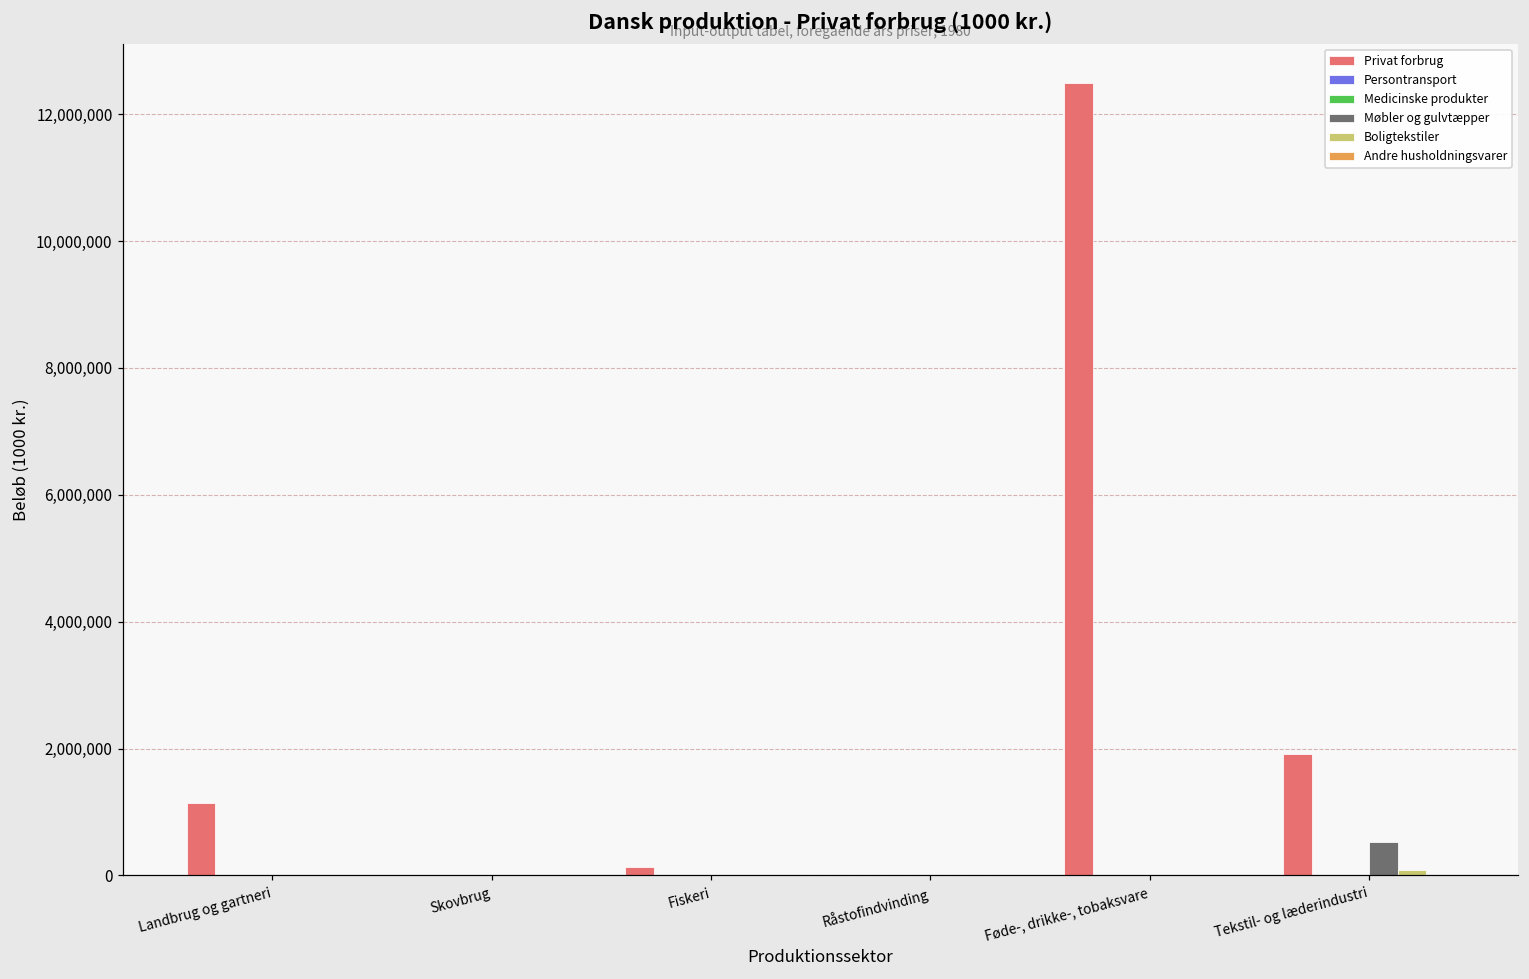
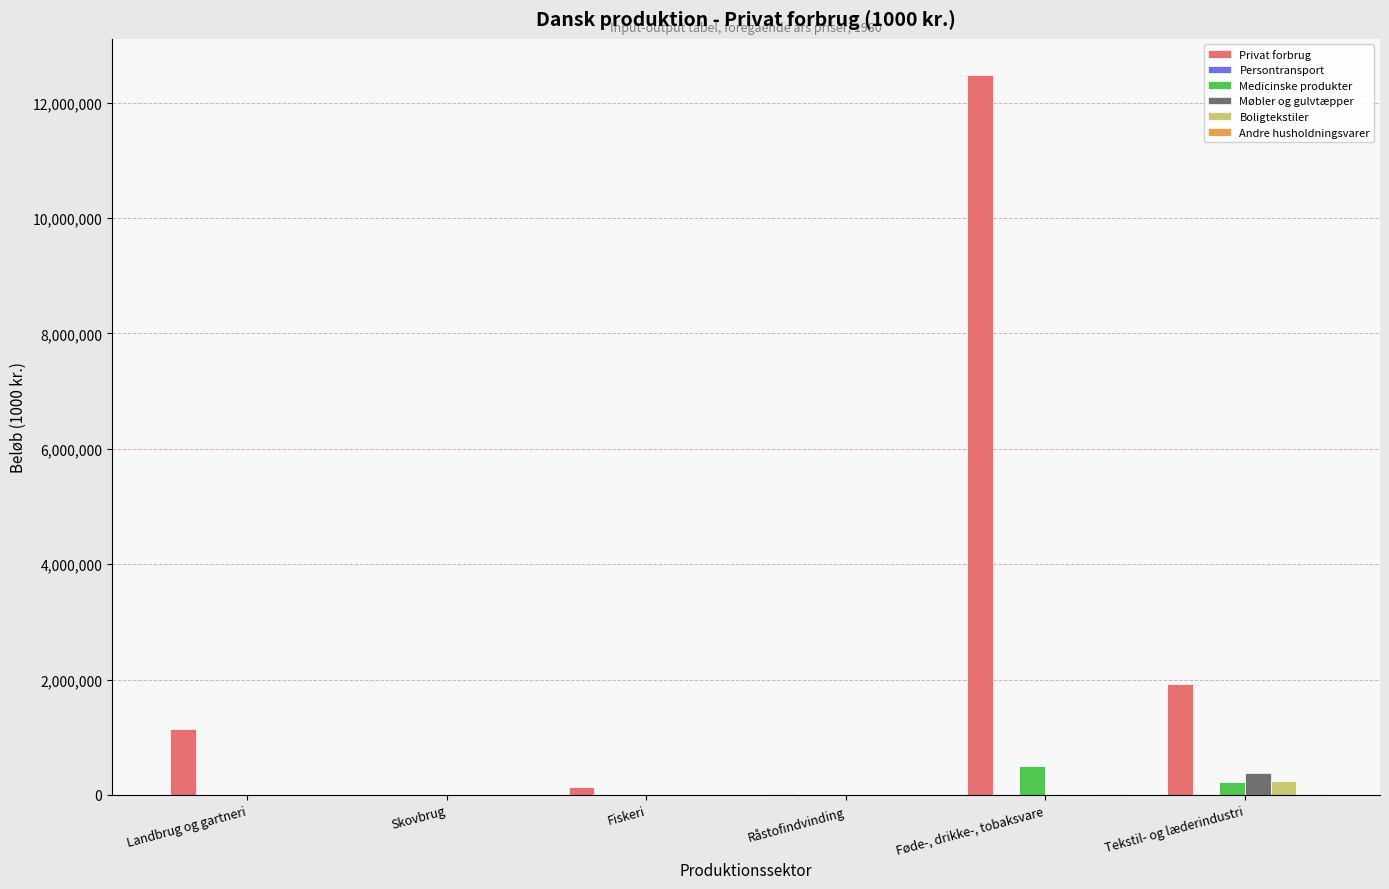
  {
    "Persontransport": {
      "Landbrug og gartneri": "0",
      "Skovbrug": "0",
      "Fiskeri": "0",
      "Føde-, drikke-, tobaksvare": "0",
      "Tekstil- og læderindustri": "0"
    },
    "Medicinske produkter": {
      "Landbrug og gartneri": "0",
      "Skovbrug": "0",
      "Fiskeri": "0",
      "Råstofindvinding": "0",
-     "Føde-, drikke-, tobaksvare": "0",
-     "Tekstil- og læderindustri": "0"
+     "Føde-, drikke-, tobaksvare": "500,000",
+     "Tekstil- og læderindustri": "200,000"
    },
    "Møbler og gulvtæpper": {
      "Skovbrug": "0",
      "Fiskeri": "0",
      "Råstofindvinding": "0",
-     "Tekstil- og læderindustri": "500,000"
+     "Tekstil- og læderindustri": "400,000"
    },
    "Boligtekstiler": {
      "Landbrug og gartneri": "0",
      "Skovbrug": "0",
      "Fiskeri": "0",
      "Råstofindvinding": "0",
      "Føde-, drikke-, tobaksvare": "0",
-     "Tekstil- og læderindustri": "100,000"
+     "Tekstil- og læderindustri": "200,000"
    }
  }
